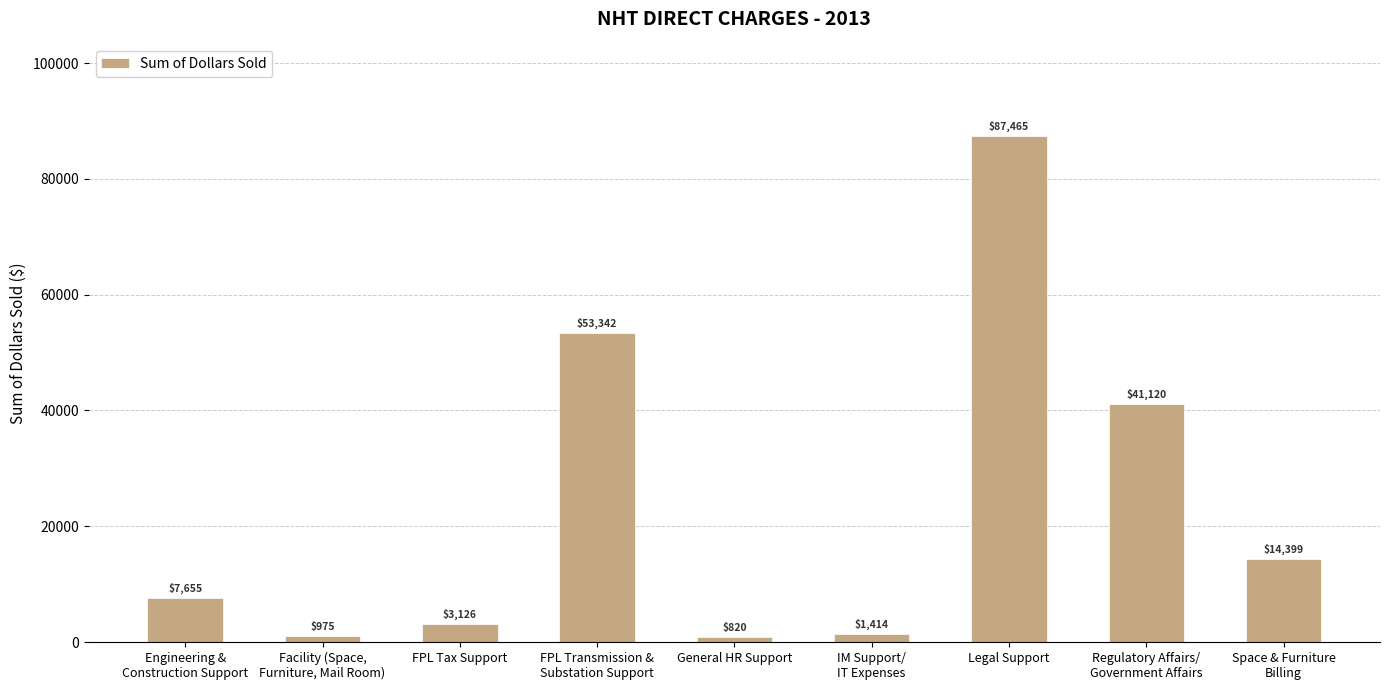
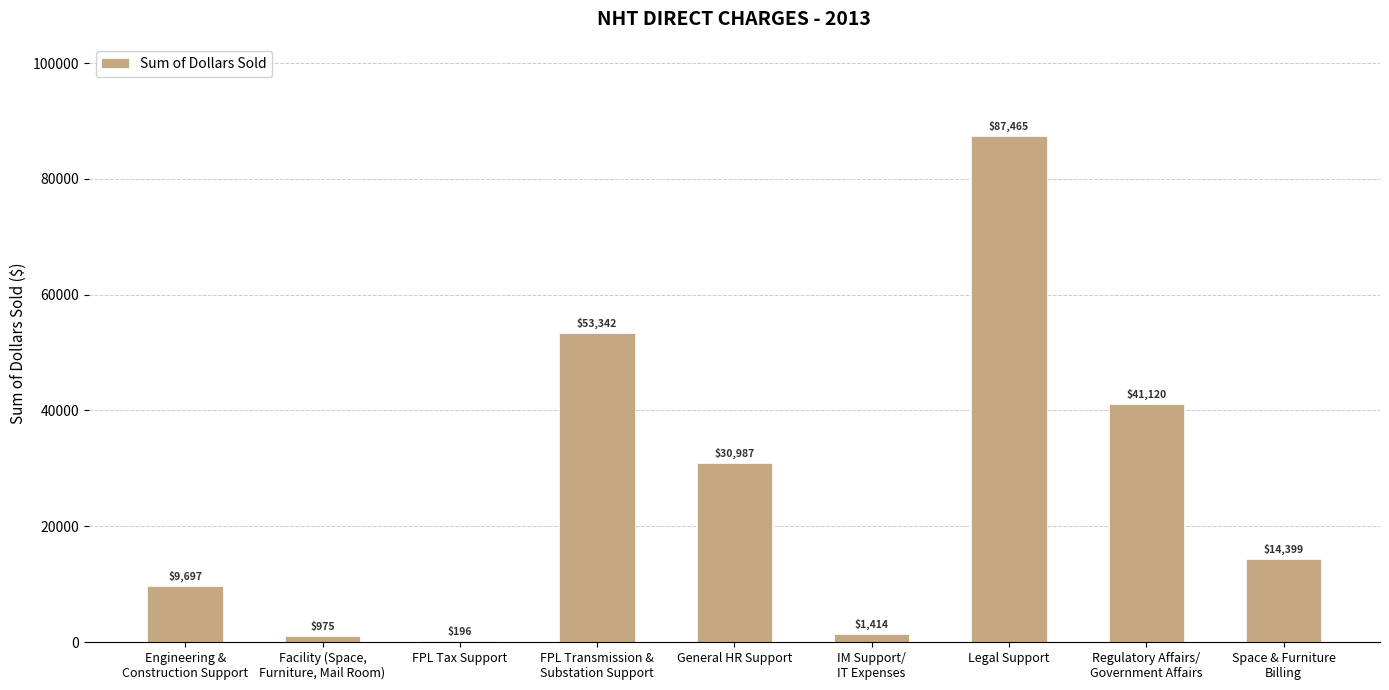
  {
-   "Engineering & Construction Support": "$7,655",
+   "Engineering & Construction Support": "$9,697",
    "Facility (Space, Furniture, Mail Room)": "$975",
-   "FPL Tax Support": "$3,126",
+   "FPL Tax Support": "$196",
    "FPL Transmission & Substation Support": "$53,342",
-   "General HR Support": "$820",
+   "General HR Support": "$30,987",
    "IM Support/ IT Expenses": "$1,414",
    "Legal Support": "$87,465",
    "Regulatory Affairs/ Government Affairs": "$41,120",
    "Space & Furniture Billing": "$14,399"
  }
